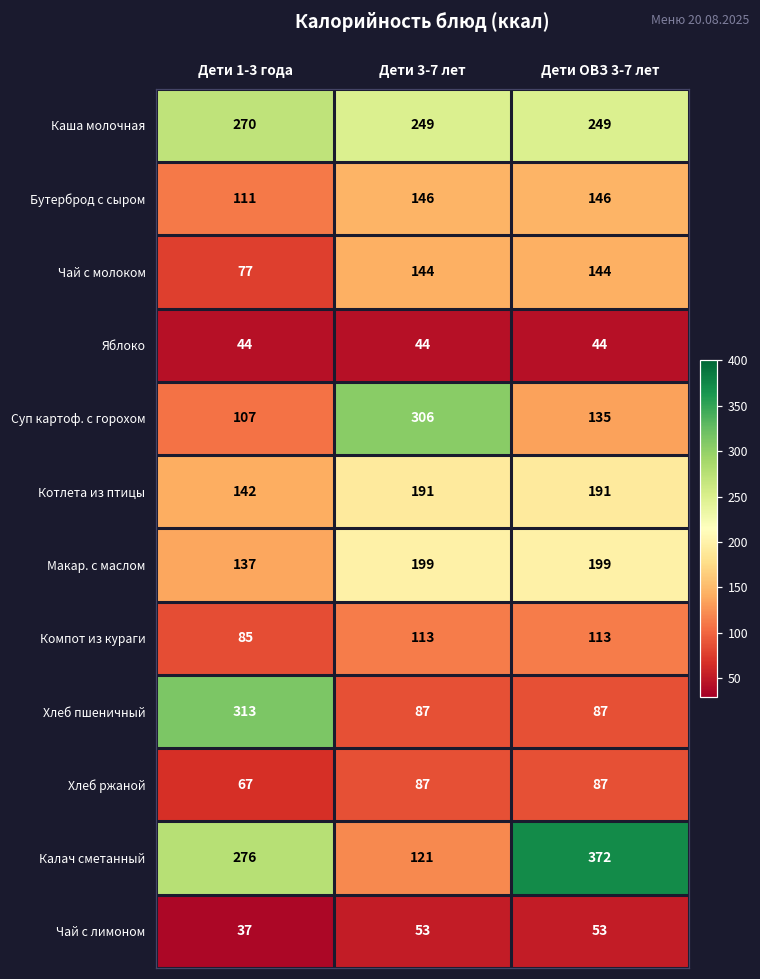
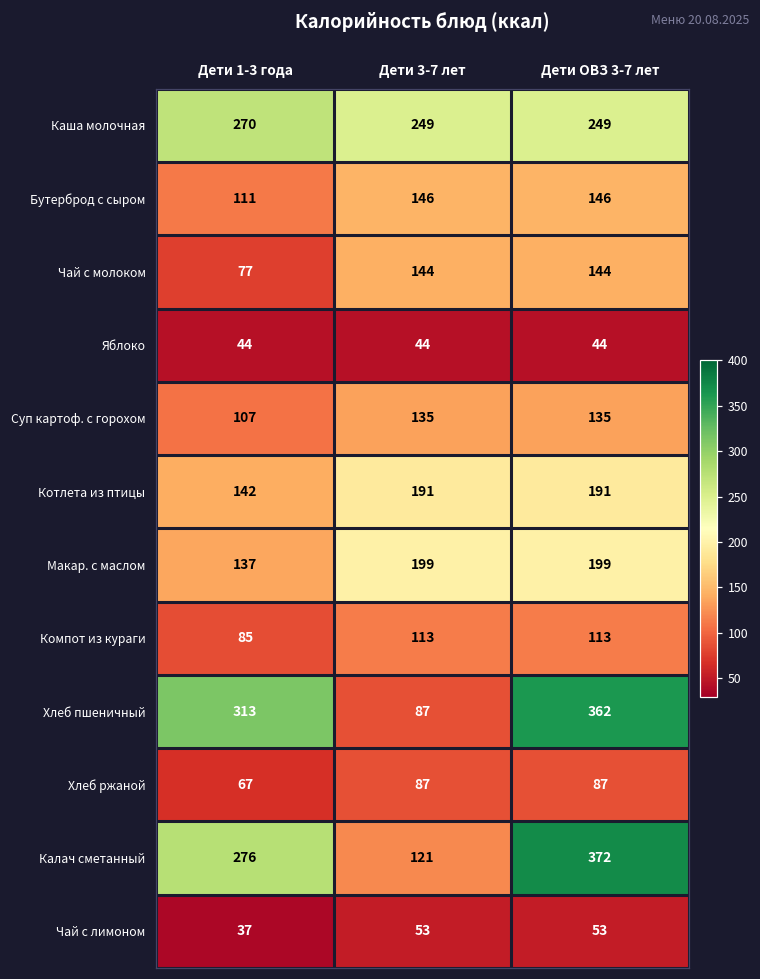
  {
    "Каша молочная": {
      "Дети 1-3 года": 270,
      "Дети 3-7 лет": 249,
      "Дети ОВЗ 3-7 лет": 249
    },
    "Бутерброд с сыром": {
      "Дети 1-3 года": 111,
      "Дети 3-7 лет": 146,
      "Дети ОВЗ 3-7 лет": 146
    },
    "Чай с молоком": {
      "Дети 1-3 года": 77,
      "Дети 3-7 лет": 144,
      "Дети ОВЗ 3-7 лет": 144
    },
    "Яблоко": {
      "Дети 1-3 года": 44,
      "Дети 3-7 лет": 44,
      "Дети ОВЗ 3-7 лет": 44
    },
    "Суп картоф. с горохом": {
      "Дети 1-3 года": 107,
-     "Дети 3-7 лет": 306,
+     "Дети 3-7 лет": 135,
      "Дети ОВЗ 3-7 лет": 135
    },
    "Котлета из птицы": {
      "Дети 1-3 года": 142,
      "Дети 3-7 лет": 191,
      "Дети ОВЗ 3-7 лет": 191
    },
    "Макар. с маслом": {
      "Дети 1-3 года": 137,
      "Дети 3-7 лет": 199,
      "Дети ОВЗ 3-7 лет": 199
    },
    "Компот из кураги": {
      "Дети 1-3 года": 85,
      "Дети 3-7 лет": 113,
      "Дети ОВЗ 3-7 лет": 113
    },
    "Хлеб пшеничный": {
      "Дети 1-3 года": 313,
      "Дети 3-7 лет": 87,
-     "Дети ОВЗ 3-7 лет": 87
+     "Дети ОВЗ 3-7 лет": 362
    },
    "Хлеб ржаной": {
      "Дети 1-3 года": 67,
      "Дети 3-7 лет": 87,
      "Дети ОВЗ 3-7 лет": 87
    },
    "Калач сметанный": {
      "Дети 1-3 года": 276,
      "Дети 3-7 лет": 121,
      "Дети ОВЗ 3-7 лет": 372
    },
    "Чай с лимоном": {
      "Дети 1-3 года": 37,
      "Дети 3-7 лет": 53,
      "Дети ОВЗ 3-7 лет": 53
    }
  }
